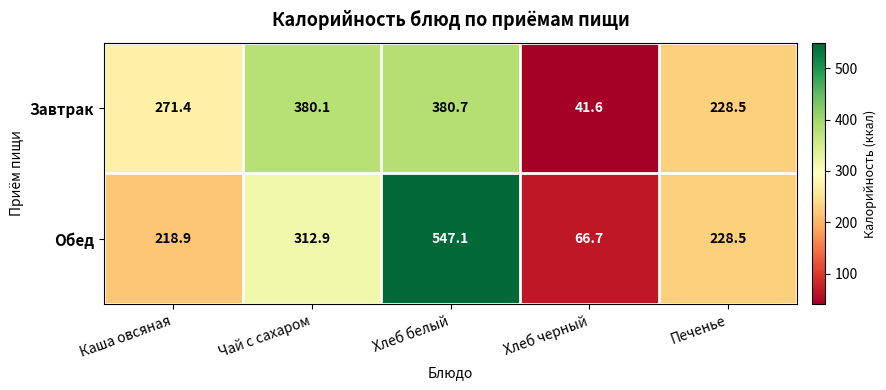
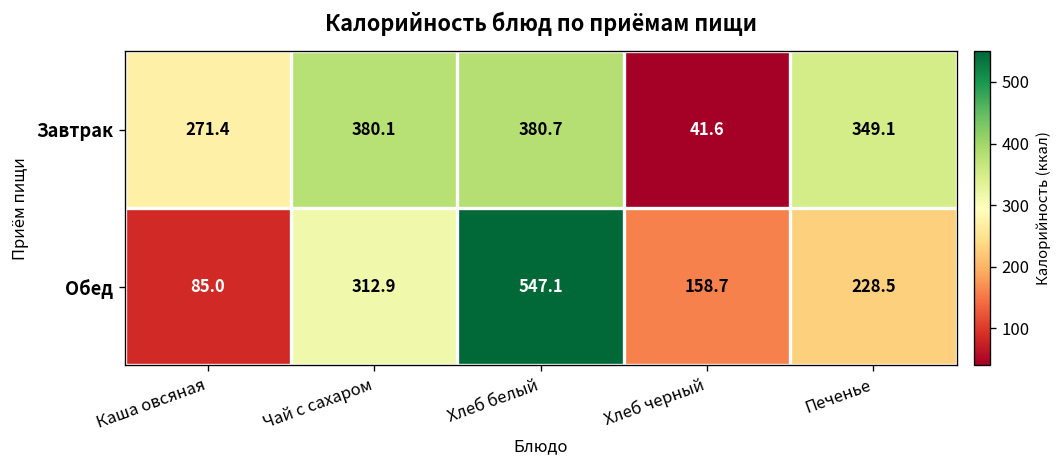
  {
    "Завтрак": {
      "Каша овсяная": 271.4,
      "Чай с сахаром": 380.1,
      "Хлеб белый": 380.7,
      "Хлеб черный": 41.6,
-     "Печенье": 228.5
+     "Печенье": 349.1
    },
    "Обед": {
-     "Каша овсяная": 218.9,
+     "Каша овсяная": 85.0,
      "Чай с сахаром": 312.9,
      "Хлеб белый": 547.1,
-     "Хлеб черный": 66.7,
+     "Хлеб черный": 158.7,
      "Печенье": 228.5
    }
  }
